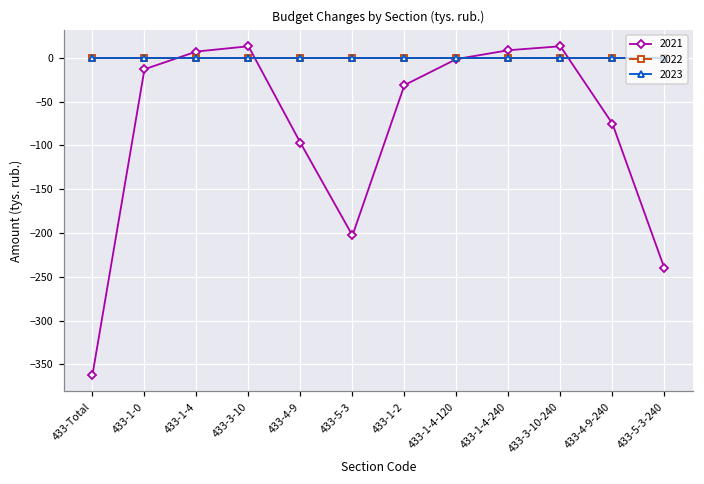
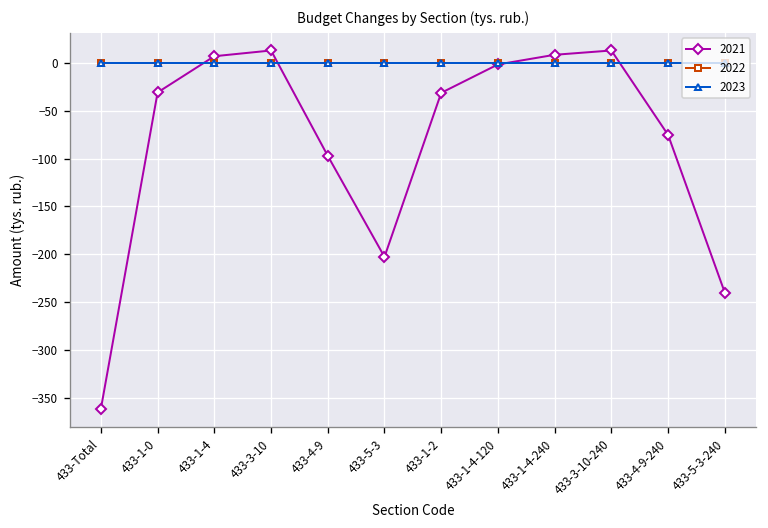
  {
    "2021": {
      "433-Total": -360,
-     "433-1-0": -10,
+     "433-1-0": -30,
      "433-1-4": 10,
      "433-3-10": 10,
      "433-4-9": -100,
      "433-5-3": -200,
      "433-1-2": -30,
      "433-1-4-240": 10,
      "433-3-10-240": 10,
      "433-4-9-240": -80,
      "433-5-3-240": -240
    },
    "2023": {
      "433-Total": 0,
      "433-1-0": 0,
      "433-1-4": 0,
      "433-3-10": 0,
      "433-4-9": 0,
      "433-5-3": 0,
      "433-1-2": 0,
      "433-1-4-240": 0,
      "433-3-10-240": 0,
      "433-4-9-240": 0
    }
  }
